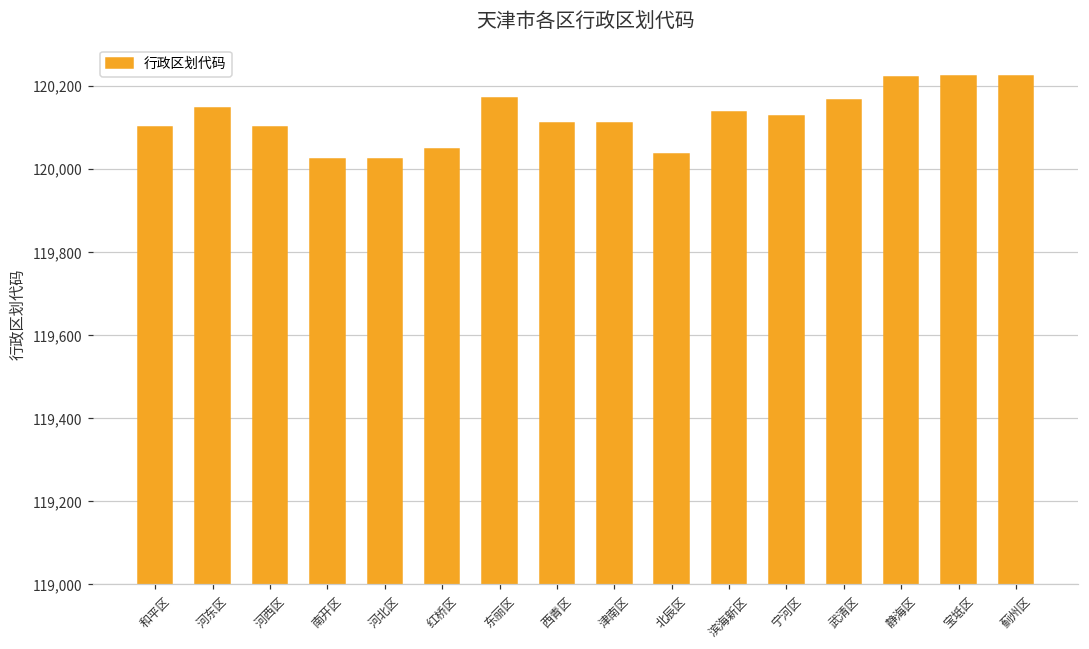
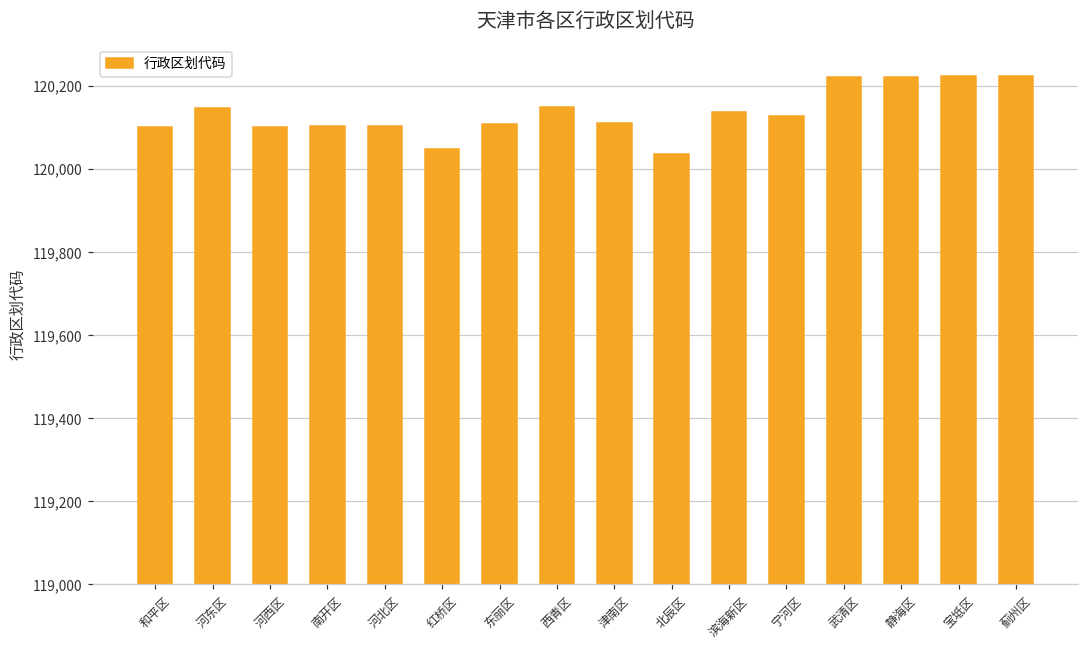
  {
    "和平区": "120,100",
    "河东区": "120,150",
    "河西区": "120,100",
-   "南开区": "120,020",
-   "河北区": "120,020",
+   "南开区": "120,100",
+   "河北区": "120,110",
    "红桥区": "120,050",
-   "东丽区": "120,170",
-   "西青区": "120,110",
+   "东丽区": "120,110",
+   "西青区": "120,150",
    "津南区": "120,110",
    "北辰区": "120,040",
    "滨海新区": "120,140",
    "宁河区": "120,130",
-   "武清区": "120,170",
+   "武清区": "120,220",
    "静海区": "120,220",
    "宝坻区": "120,220",
    "蓟州区": "120,230"
  }
